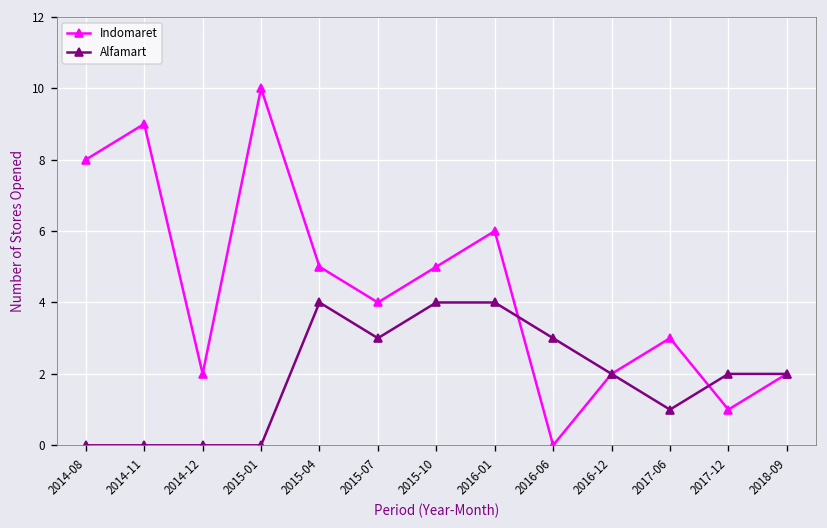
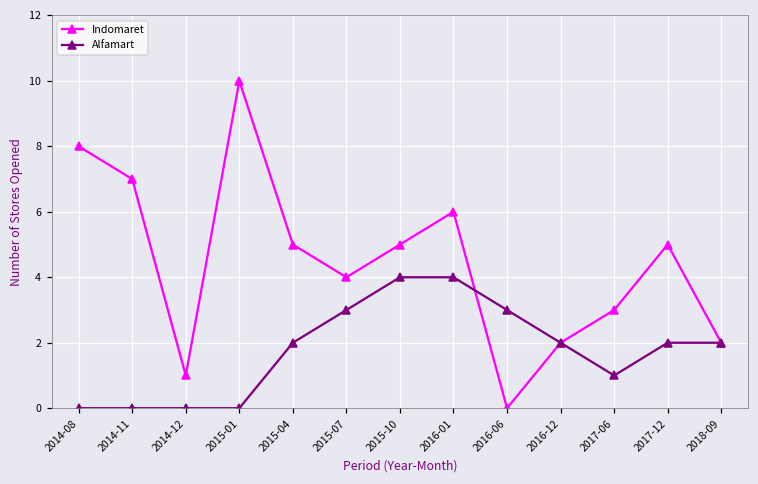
  {
    "Indomaret": {
      "2014-08": 8,
-     "2014-11": 9,
-     "2014-12": 2,
+     "2014-11": 7,
+     "2014-12": 1,
      "2015-01": 10,
      "2015-04": 5,
      "2015-07": 4,
      "2015-10": 5,
      "2016-01": 6,
      "2016-06": 0,
      "2017-06": 3,
-     "2017-12": 1
+     "2017-12": 5
    },
    "Alfamart": {
      "2014-08": 0,
      "2014-11": 0,
      "2014-12": 0,
      "2015-01": 0,
-     "2015-04": 4,
+     "2015-04": 2,
      "2015-07": 3,
      "2015-10": 4,
      "2016-01": 4,
      "2016-06": 3,
      "2017-06": 1,
      "2017-12": 2
    }
  }
